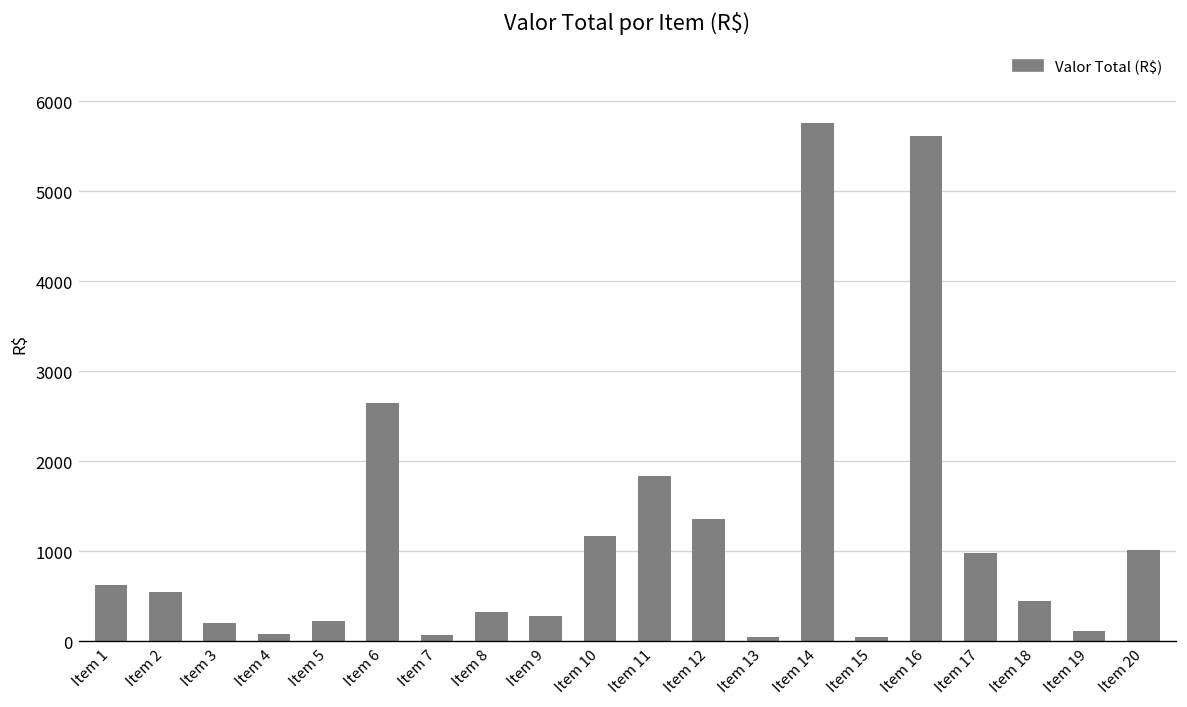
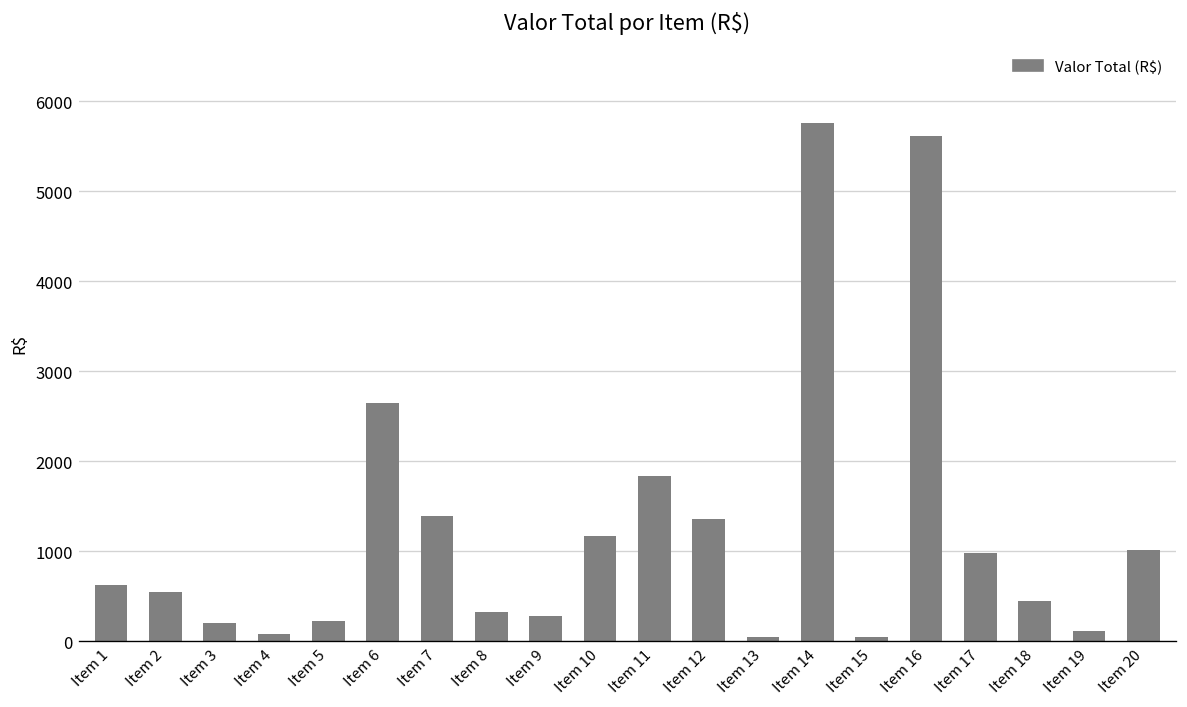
  {
    "Item 1": 600,
    "Item 2": 500,
    "Item 3": 200,
    "Item 4": 100,
    "Item 5": 200,
    "Item 6": 2600,
-   "Item 7": 100,
+   "Item 7": 1400,
    "Item 8": 300,
    "Item 9": 300,
    "Item 10": 1200,
    "Item 11": 1800,
    "Item 12": 1400,
    "Item 13": 0,
    "Item 14": 5800,
    "Item 15": 0,
    "Item 16": 5600,
    "Item 17": 1000,
    "Item 18": 400,
    "Item 19": 100,
    "Item 20": 1000
  }
